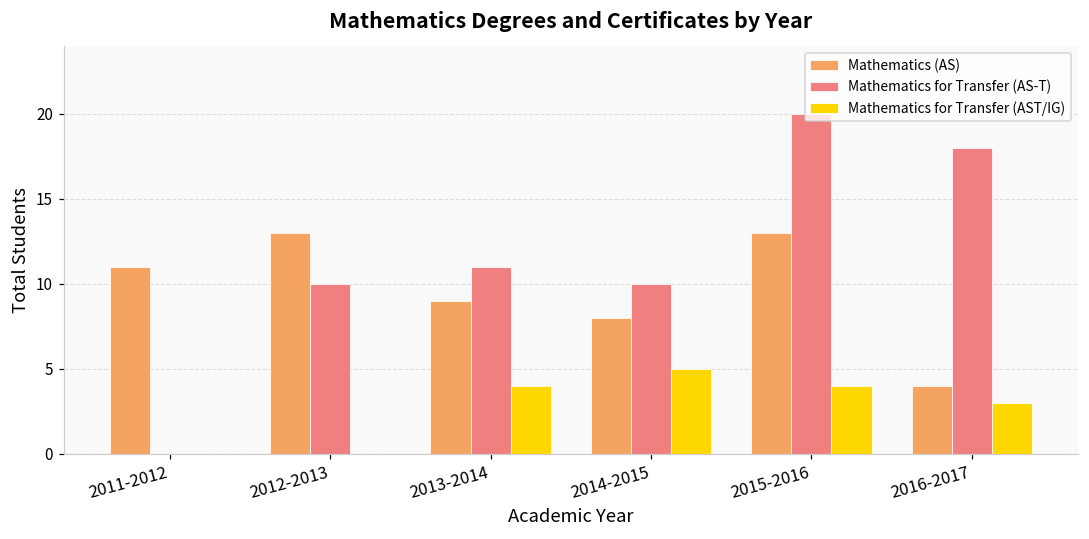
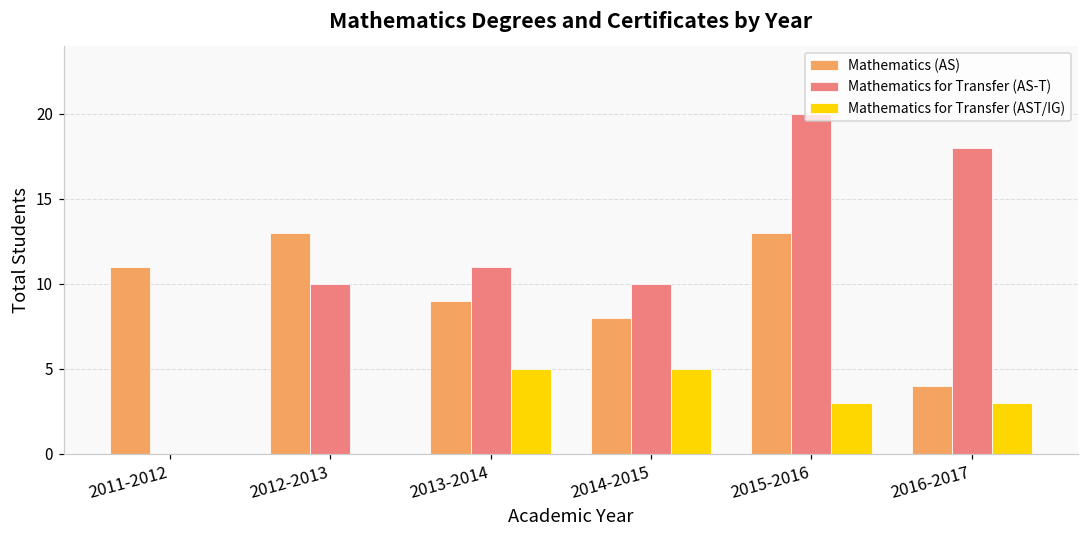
  {
    "Mathematics for Transfer (AST/IG)": {
      "2011-2012": 0,
      "2012-2013": 0,
-     "2013-2014": 4,
+     "2013-2014": 5,
      "2014-2015": 5,
-     "2015-2016": 4,
+     "2015-2016": 3,
      "2016-2017": 3
    }
  }
